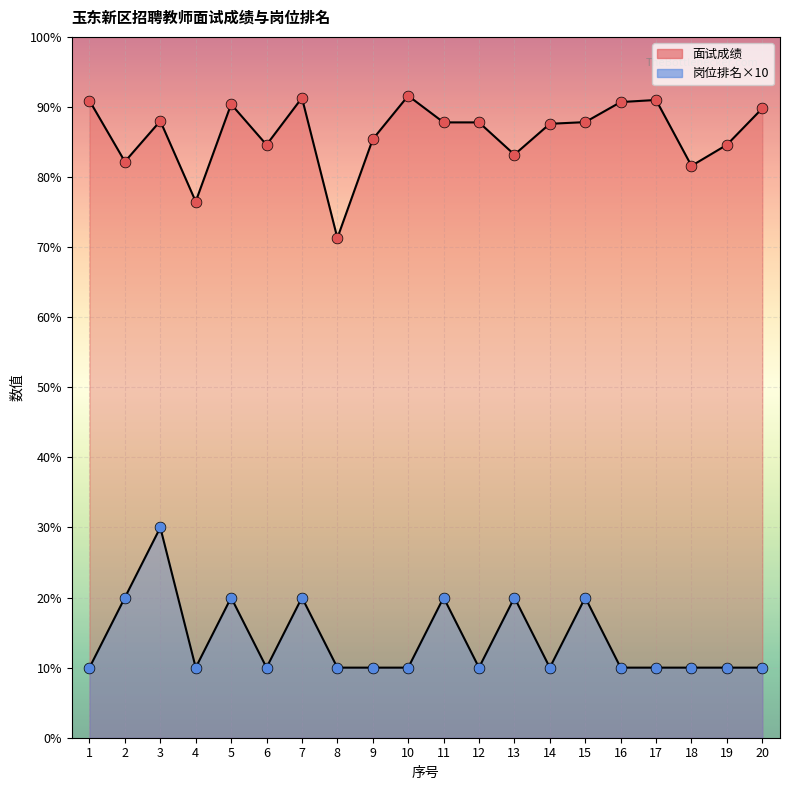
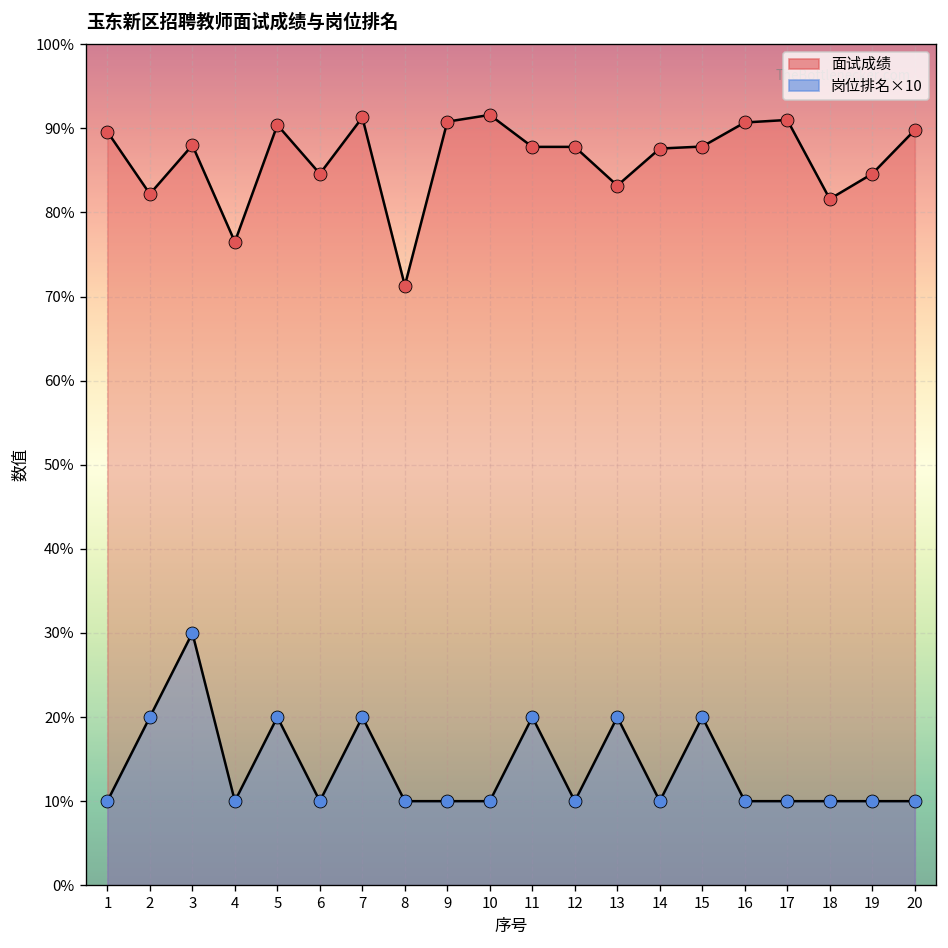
  {
    "面试成绩": {
-     "1": "91%",
+     "1": "90%",
      "2": "82%",
      "3": "88%",
      "4": "77%",
      "5": "90%",
      "6": "85%",
      "7": "91%",
      "8": "71%",
-     "9": "85%",
+     "9": "91%",
      "10": "92%",
      "11": "88%",
      "12": "88%",
      "13": "83%",
      "14": "88%",
      "15": "88%",
      "16": "91%",
      "17": "91%",
      "18": "82%",
      "19": "85%",
      "20": "90%"
    },
    "岗位排名×10": {
      "1": "10%",
      "2": "20%",
      "3": "30%",
      "4": "10%",
      "5": "20%",
      "6": "10%",
      "7": "20%",
      "8": "10%",
      "9": "10%",
      "10": "10%",
      "11": "20%",
      "12": "10%",
      "13": "20%",
      "14": "10%",
      "15": "20%",
      "16": "10%",
      "17": "10%",
      "18": "10%",
      "19": "10%",
      "20": "10%"
    }
  }
